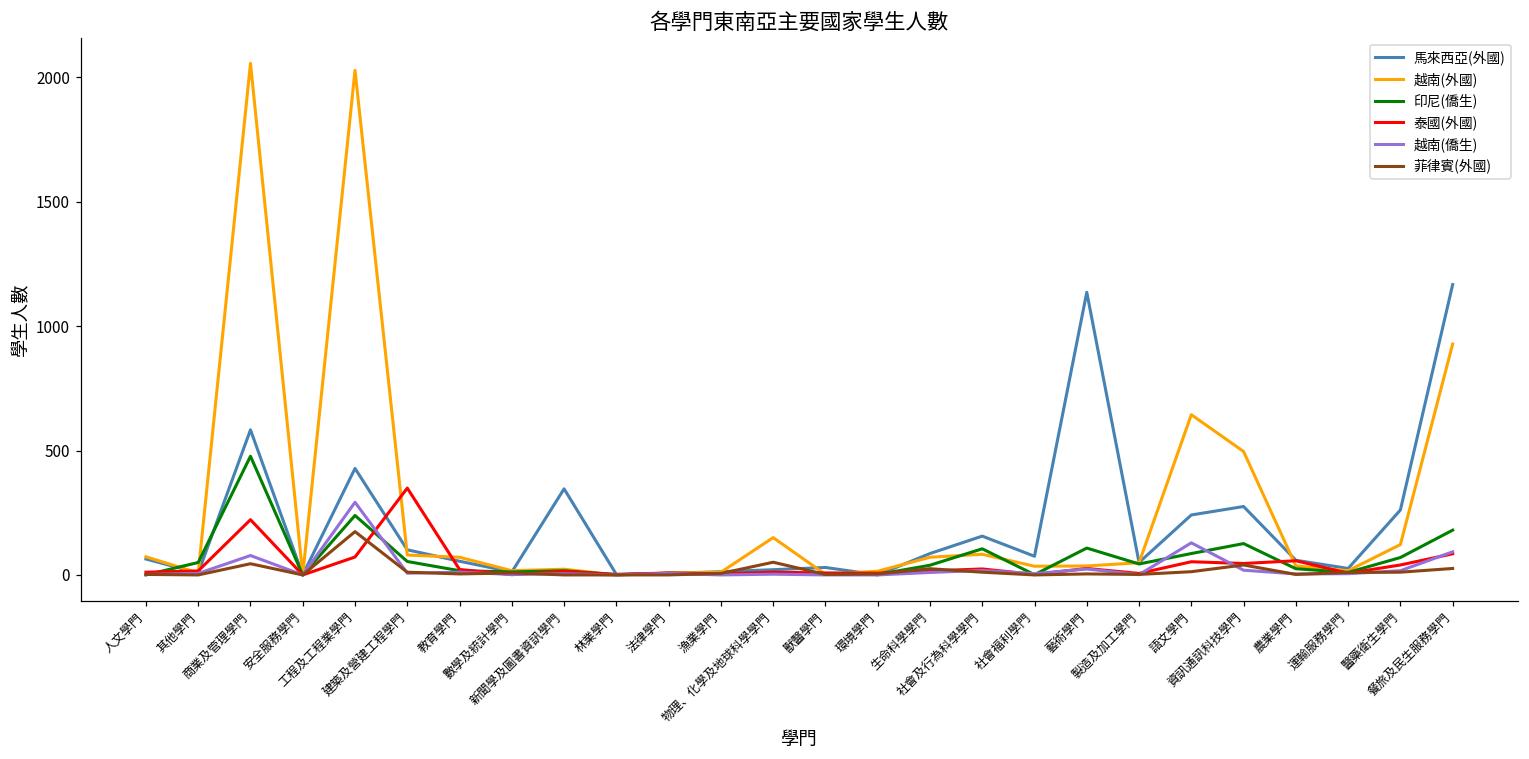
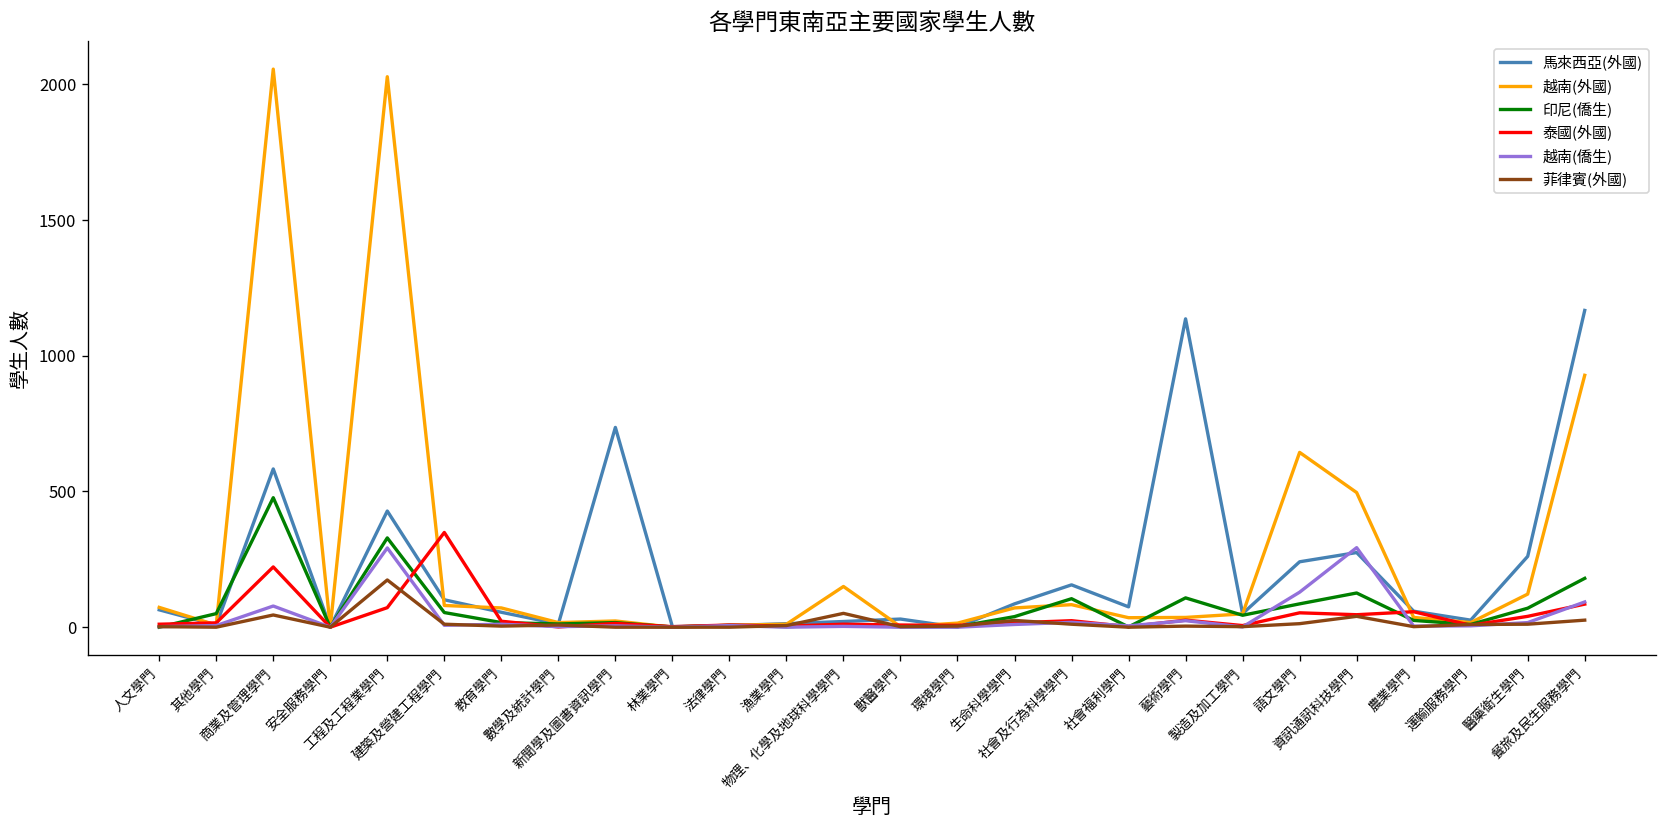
  {
    "馬來西亞(外國)": {
      "商業及管理學門": 580,
      "工程及工程業學門": 430,
      "建築及營建工程學門": 100,
      "教育學門": 60,
-     "新聞學及圖書資訊學門": 350,
+     "新聞學及圖書資訊學門": 740,
      "獸醫學門": 30,
      "生命科學學門": 90,
      "社會及行為科學學門": 160,
      "社會福利學門": 80,
      "藝術學門": 1140,
      "語文學門": 240,
      "資訊通訊科技學門": 280,
      "醫藥衛生學門": 260,
      "餐旅及民生服務學門": 1170
    },
    "越南(外國)": {
      "商業及管理學門": 2060,
      "工程及工程業學門": 2030,
      "建築及營建工程學門": 80,
      "教育學門": 70,
      "物理、化學及地球科學學門": 150,
      "生命科學學門": 70,
      "社會及行為科學學門": 80,
      "社會福利學門": 40,
      "語文學門": 640,
      "資訊通訊科技學門": 500,
      "醫藥衛生學門": 120,
      "餐旅及民生服務學門": 930
    },
    "印尼(僑生)": {
      "其他學門": 50,
      "商業及管理學門": 480,
-     "工程及工程業學門": 240,
+     "工程及工程業學門": 330,
      "建築及營建工程學門": 50,
      "生命科學學門": 40,
      "社會及行為科學學門": 110,
      "藝術學門": 110,
      "語文學門": 90,
      "資訊通訊科技學門": 130,
      "醫藥衛生學門": 70,
      "餐旅及民生服務學門": 180
    },
    "泰國(外國)": {
      "商業及管理學門": 220,
      "工程及工程業學門": 70,
      "建築及營建工程學門": 350,
      "語文學門": 50,
      "醫藥衛生學門": 40
    },
    "越南(僑生)": {
      "商業及管理學門": 80,
      "工程及工程業學門": 290,
      "語文學門": 130,
-     "資訊通訊科技學門": 20
+     "資訊通訊科技學門": 290
    },
    "菲律賓(外國)": {
      "商業及管理學門": 50,
      "工程及工程業學門": 170,
      "物理、化學及地球科學學門": 50,
      "藝術學門": 0,
      "語文學門": 10,
      "餐旅及民生服務學門": 30
    }
  }
